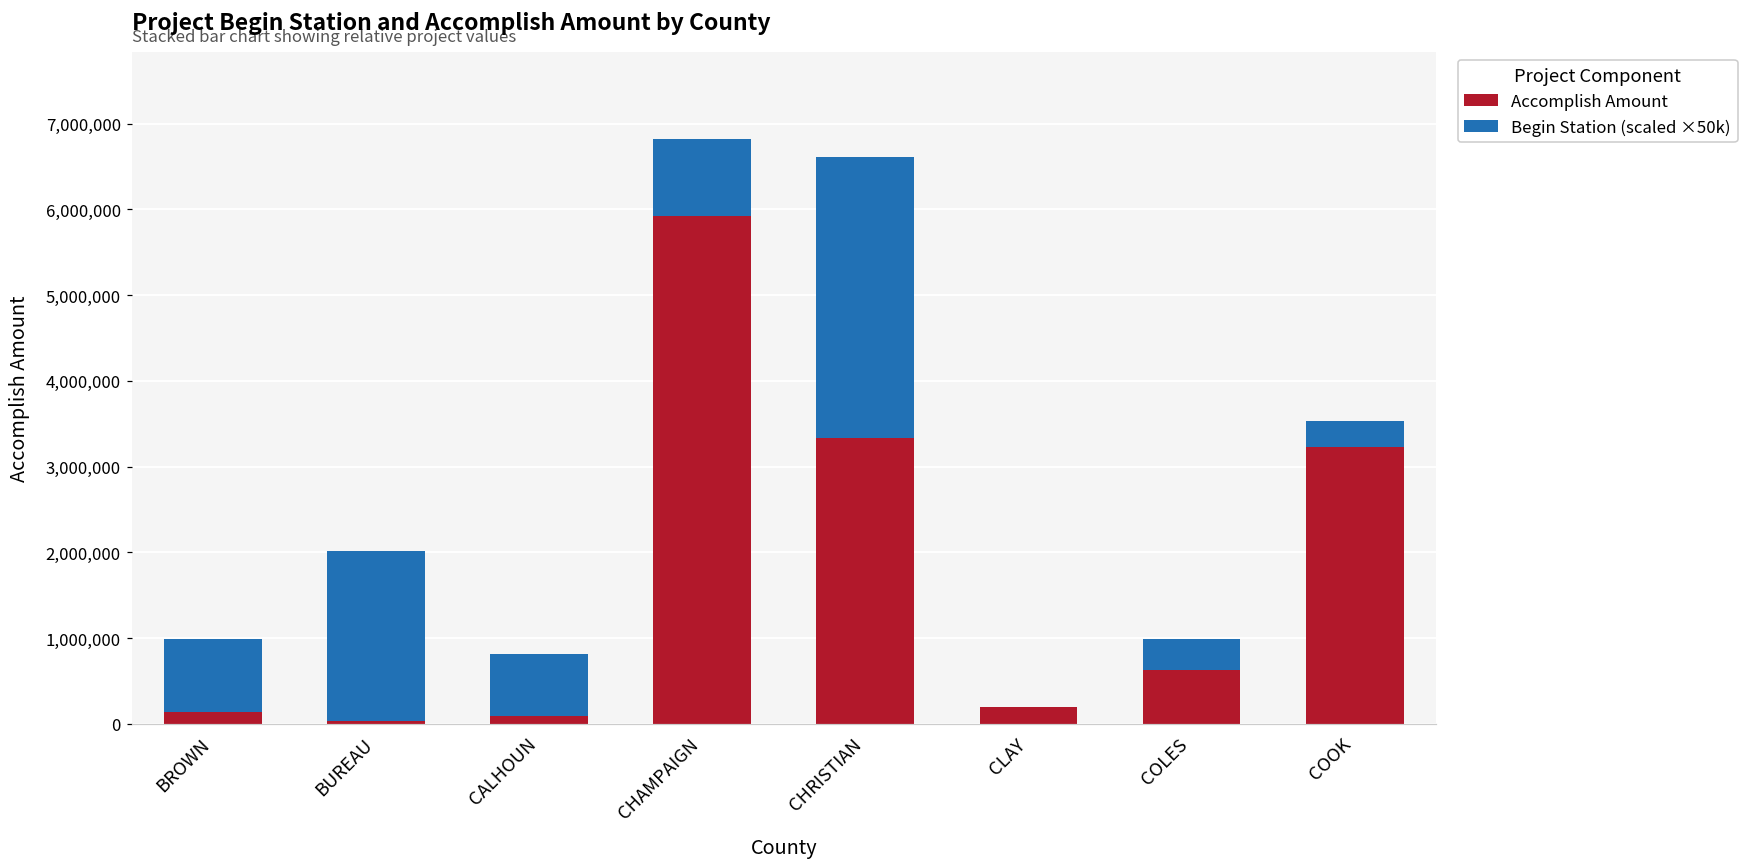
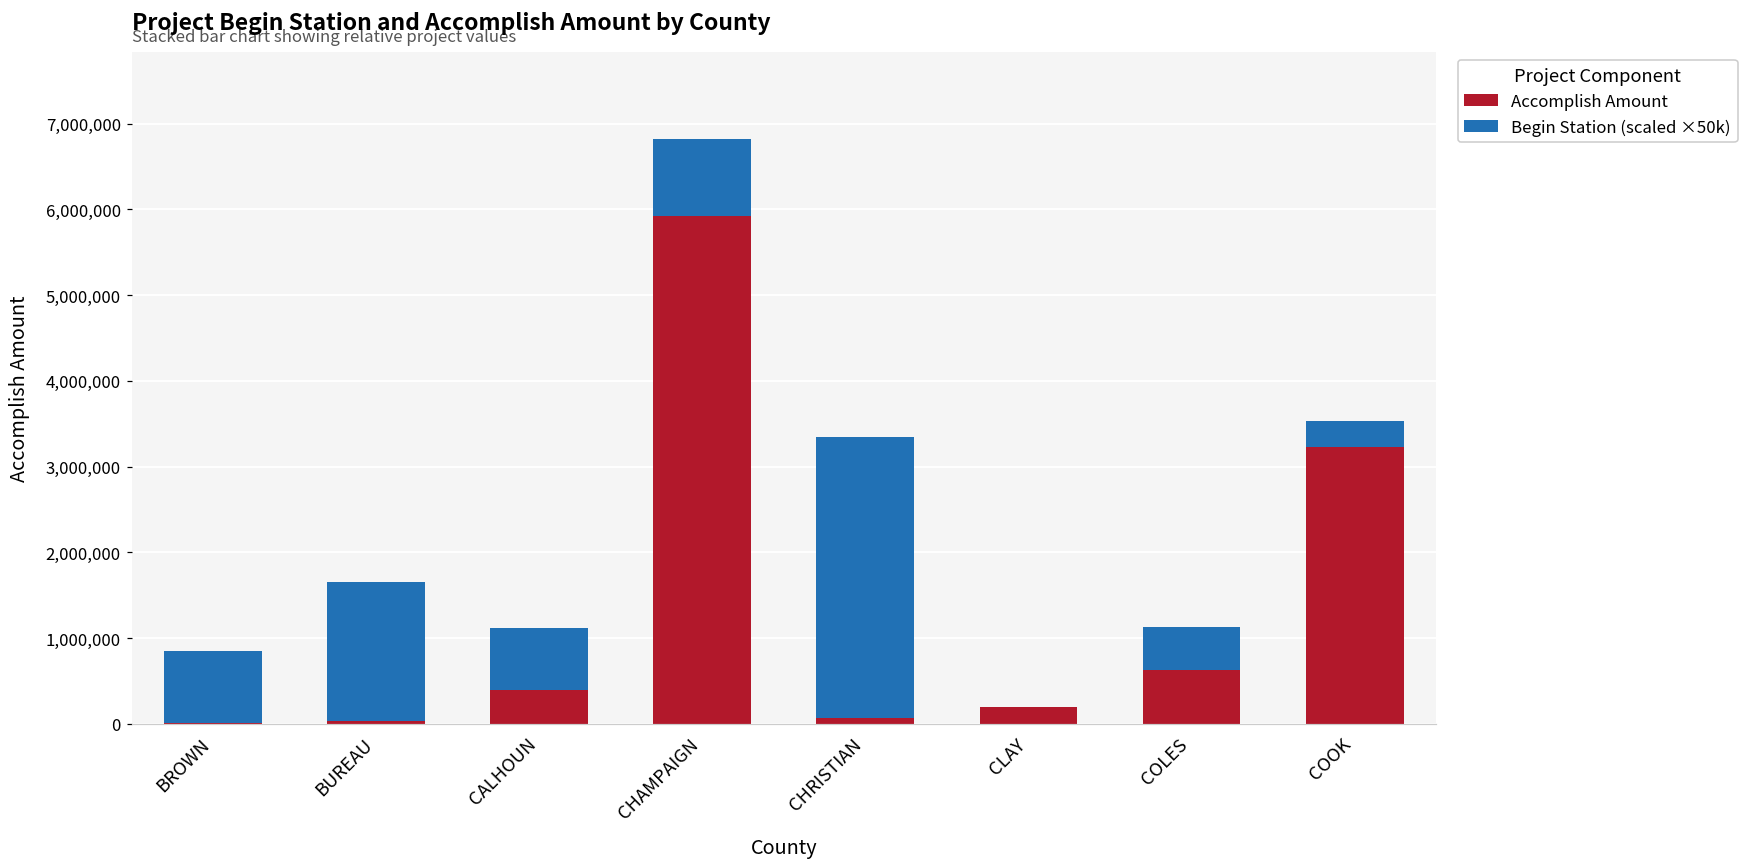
  {
    "Accomplish Amount": {
-     "BROWN": "100,000",
+     "BROWN": "0",
      "BUREAU": "0",
-     "CALHOUN": "100,000",
+     "CALHOUN": "400,000",
      "CHAMPAIGN": "5,900,000",
-     "CHRISTIAN": "3,300,000",
+     "CHRISTIAN": "100,000",
      "CLAY": "200,000",
      "COLES": "600,000",
      "COOK": "3,200,000"
    },
    "Begin Station (scaled ×50k)": {
      "BROWN": "800,000",
-     "BUREAU": "2,000,000",
+     "BUREAU": "1,600,000",
      "CALHOUN": "700,000",
      "CHAMPAIGN": "900,000",
      "CHRISTIAN": "3,300,000",
      "CLAY": "0",
-     "COLES": "400,000",
+     "COLES": "500,000",
      "COOK": "300,000"
    }
  }
